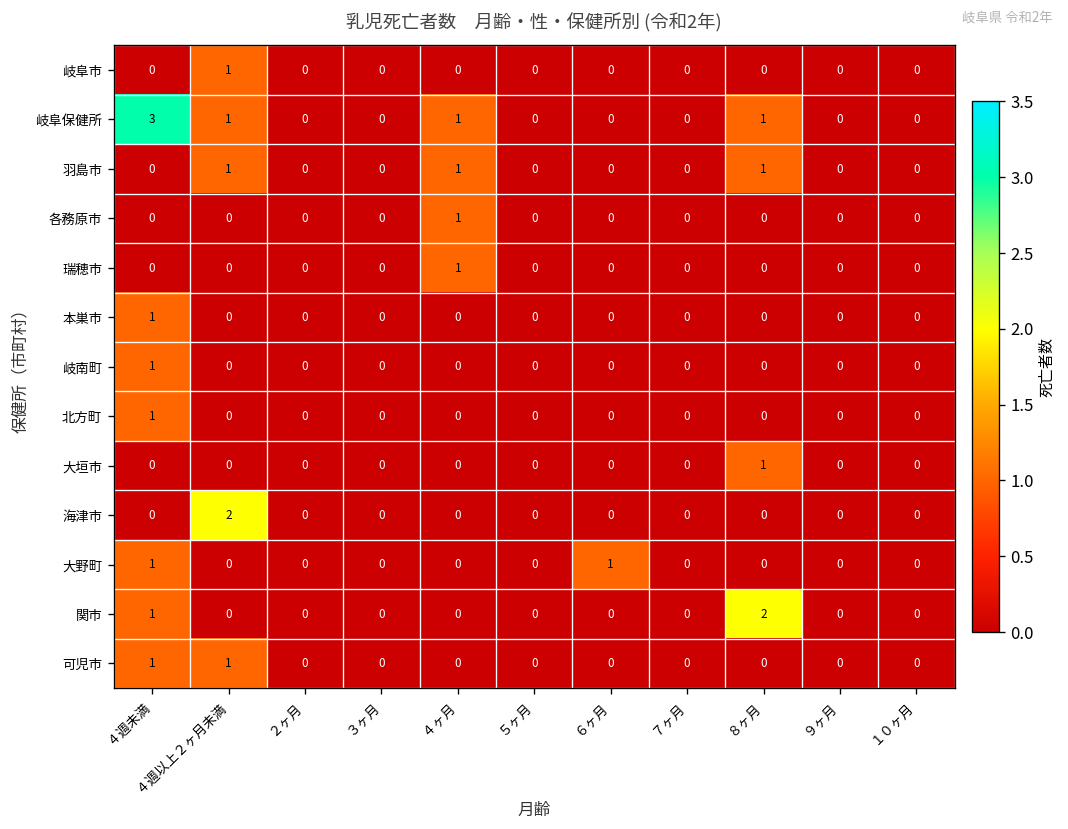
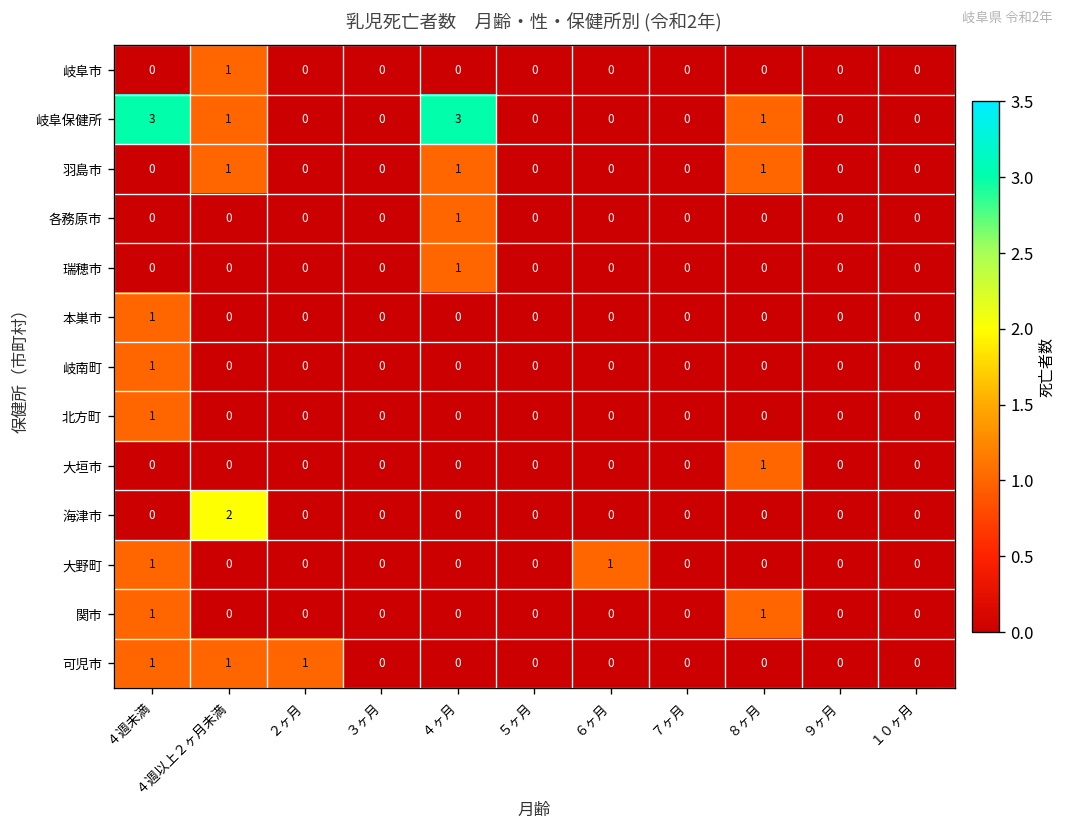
  {
    "岐阜市": {
      "４週未満": 0,
      "４週以上２ヶ月未満": 1,
      "２ヶ月": 0,
      "３ヶ月": 0,
      "４ヶ月": 0,
      "５ヶ月": 0,
      "６ヶ月": 0,
      "７ヶ月": 0,
      "８ヶ月": 0,
      "９ヶ月": 0,
      "１０ヶ月": 0
    },
    "岐阜保健所": {
      "４週未満": 3,
      "４週以上２ヶ月未満": 1,
      "２ヶ月": 0,
      "３ヶ月": 0,
-     "４ヶ月": 1,
+     "４ヶ月": 3,
      "５ヶ月": 0,
      "６ヶ月": 0,
      "７ヶ月": 0,
      "８ヶ月": 1,
      "９ヶ月": 0,
      "１０ヶ月": 0
    },
    "羽島市": {
      "４週未満": 0,
      "４週以上２ヶ月未満": 1,
      "２ヶ月": 0,
      "３ヶ月": 0,
      "４ヶ月": 1,
      "５ヶ月": 0,
      "６ヶ月": 0,
      "７ヶ月": 0,
      "８ヶ月": 1,
      "９ヶ月": 0,
      "１０ヶ月": 0
    },
    "各務原市": {
      "４週未満": 0,
      "４週以上２ヶ月未満": 0,
      "２ヶ月": 0,
      "３ヶ月": 0,
      "４ヶ月": 1,
      "５ヶ月": 0,
      "６ヶ月": 0,
      "７ヶ月": 0,
      "８ヶ月": 0,
      "９ヶ月": 0,
      "１０ヶ月": 0
    },
    "瑞穂市": {
      "４週未満": 0,
      "４週以上２ヶ月未満": 0,
      "２ヶ月": 0,
      "３ヶ月": 0,
      "４ヶ月": 1,
      "５ヶ月": 0,
      "６ヶ月": 0,
      "７ヶ月": 0,
      "８ヶ月": 0,
      "９ヶ月": 0,
      "１０ヶ月": 0
    },
    "本巣市": {
      "４週未満": 1,
      "４週以上２ヶ月未満": 0,
      "２ヶ月": 0,
      "３ヶ月": 0,
      "４ヶ月": 0,
      "５ヶ月": 0,
      "６ヶ月": 0,
      "７ヶ月": 0,
      "８ヶ月": 0,
      "９ヶ月": 0,
      "１０ヶ月": 0
    },
    "岐南町": {
      "４週未満": 1,
      "４週以上２ヶ月未満": 0,
      "２ヶ月": 0,
      "３ヶ月": 0,
      "４ヶ月": 0,
      "５ヶ月": 0,
      "６ヶ月": 0,
      "７ヶ月": 0,
      "８ヶ月": 0,
      "９ヶ月": 0,
      "１０ヶ月": 0
    },
    "北方町": {
      "４週未満": 1,
      "４週以上２ヶ月未満": 0,
      "２ヶ月": 0,
      "３ヶ月": 0,
      "４ヶ月": 0,
      "５ヶ月": 0,
      "６ヶ月": 0,
      "７ヶ月": 0,
      "８ヶ月": 0,
      "９ヶ月": 0,
      "１０ヶ月": 0
    },
    "大垣市": {
      "４週未満": 0,
      "４週以上２ヶ月未満": 0,
      "２ヶ月": 0,
      "３ヶ月": 0,
      "４ヶ月": 0,
      "５ヶ月": 0,
      "６ヶ月": 0,
      "７ヶ月": 0,
      "８ヶ月": 1,
      "９ヶ月": 0,
      "１０ヶ月": 0
    },
    "海津市": {
      "４週未満": 0,
      "４週以上２ヶ月未満": 2,
      "２ヶ月": 0,
      "３ヶ月": 0,
      "４ヶ月": 0,
      "５ヶ月": 0,
      "６ヶ月": 0,
      "７ヶ月": 0,
      "８ヶ月": 0,
      "９ヶ月": 0,
      "１０ヶ月": 0
    },
    "大野町": {
      "４週未満": 1,
      "４週以上２ヶ月未満": 0,
      "２ヶ月": 0,
      "３ヶ月": 0,
      "４ヶ月": 0,
      "５ヶ月": 0,
      "６ヶ月": 1,
      "７ヶ月": 0,
      "８ヶ月": 0,
      "９ヶ月": 0,
      "１０ヶ月": 0
    },
    "関市": {
      "４週未満": 1,
      "４週以上２ヶ月未満": 0,
      "２ヶ月": 0,
      "３ヶ月": 0,
      "４ヶ月": 0,
      "５ヶ月": 0,
      "６ヶ月": 0,
      "７ヶ月": 0,
-     "８ヶ月": 2,
+     "８ヶ月": 1,
      "９ヶ月": 0,
      "１０ヶ月": 0
    },
    "可児市": {
      "４週未満": 1,
      "４週以上２ヶ月未満": 1,
-     "２ヶ月": 0,
+     "２ヶ月": 1,
      "３ヶ月": 0,
      "４ヶ月": 0,
      "５ヶ月": 0,
      "６ヶ月": 0,
      "７ヶ月": 0,
      "８ヶ月": 0,
      "９ヶ月": 0,
      "１０ヶ月": 0
    }
  }
